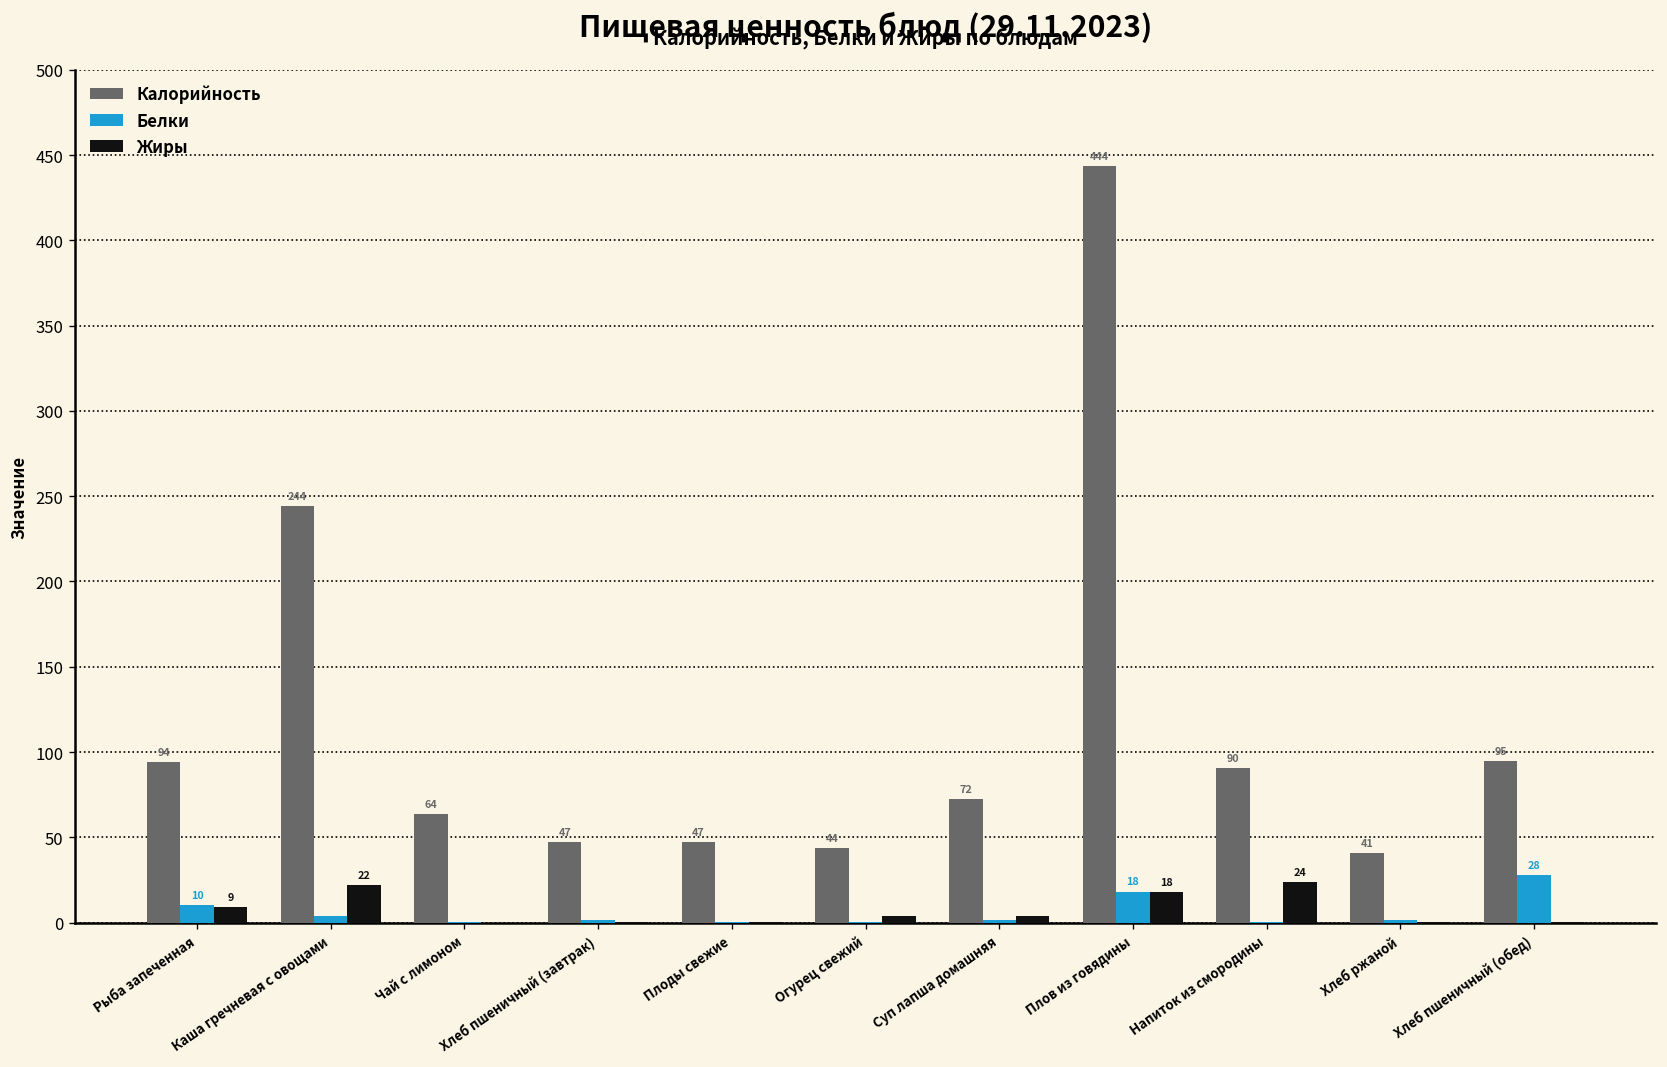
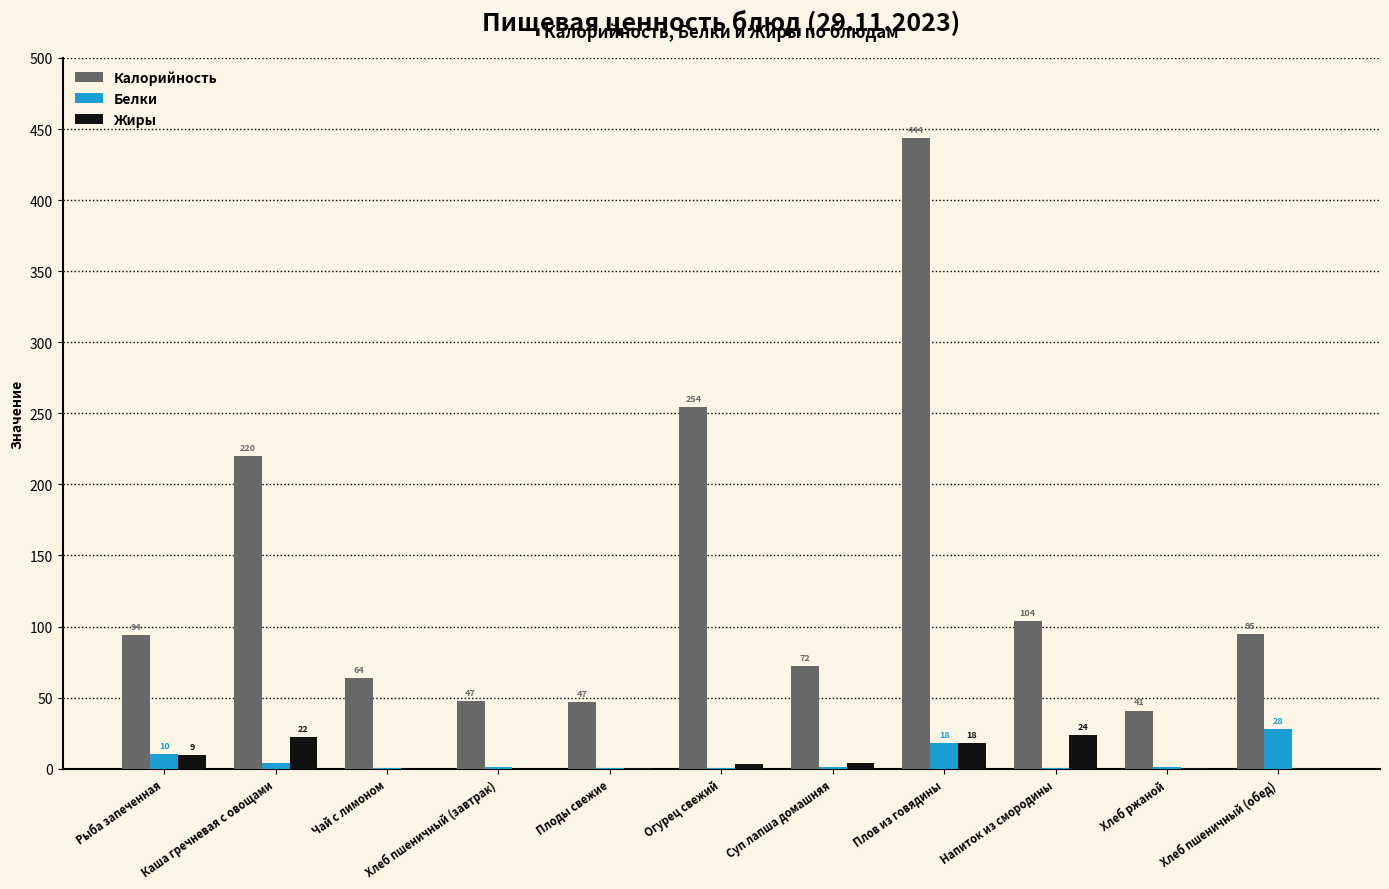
  {
    "Калорийность": {
      "Рыба запеченная": 94,
-     "Каша гречневая с овощами": 244,
+     "Каша гречневая с овощами": 220,
      "Чай с лимоном": 64,
      "Хлеб пшеничный (завтрак)": 47,
      "Плоды свежие": 47,
-     "Огурец свежий": 44,
+     "Огурец свежий": 254,
      "Суп лапша домашняя": 72,
      "Плов из говядины": 444,
-     "Напиток из смородины": 90,
+     "Напиток из смородины": 104,
      "Хлеб ржаной": 41,
      "Хлеб пшеничный (обед)": 95
    },
    "Белки": {
      "Рыба запеченная": 10,
      "Плов из говядины": 18,
      "Хлеб пшеничный (обед)": 28
    },
    "Жиры": {
      "Рыба запеченная": 9,
      "Каша гречневая с овощами": 22,
      "Плов из говядины": 18,
      "Напиток из смородины": 24
    }
  }
